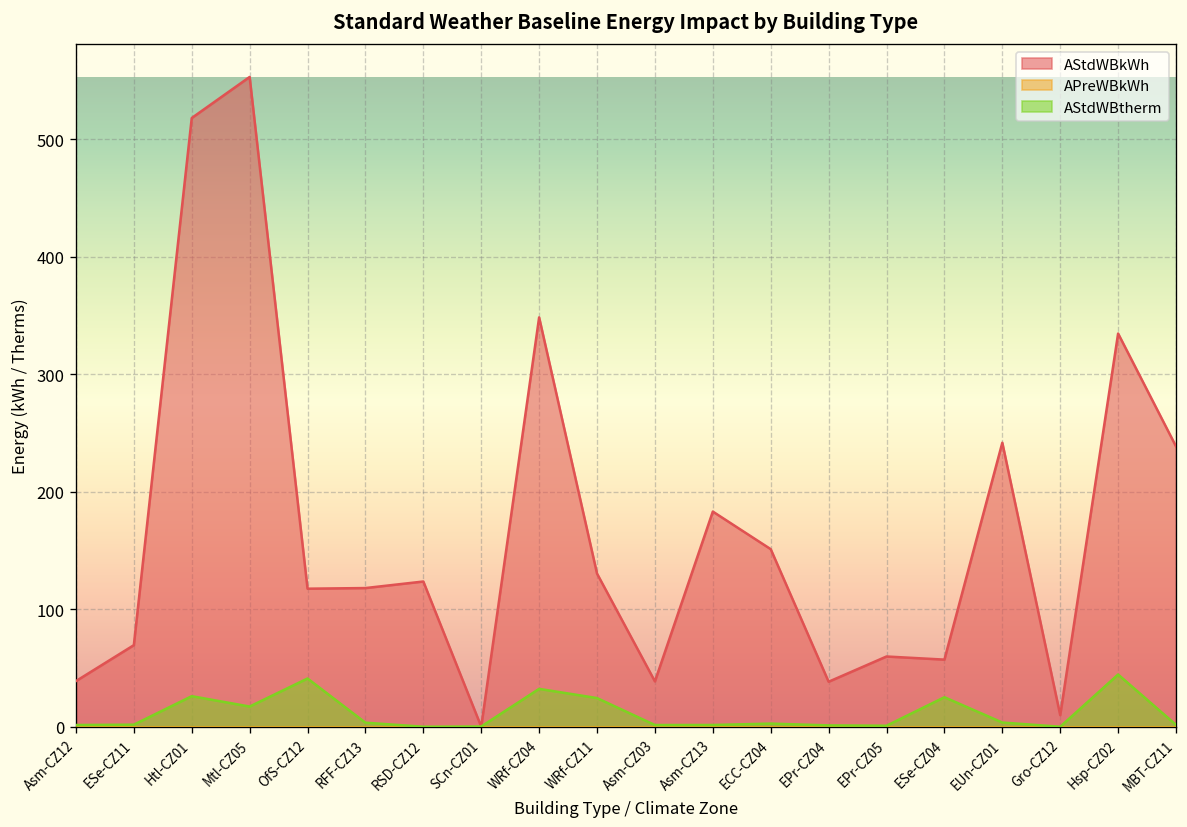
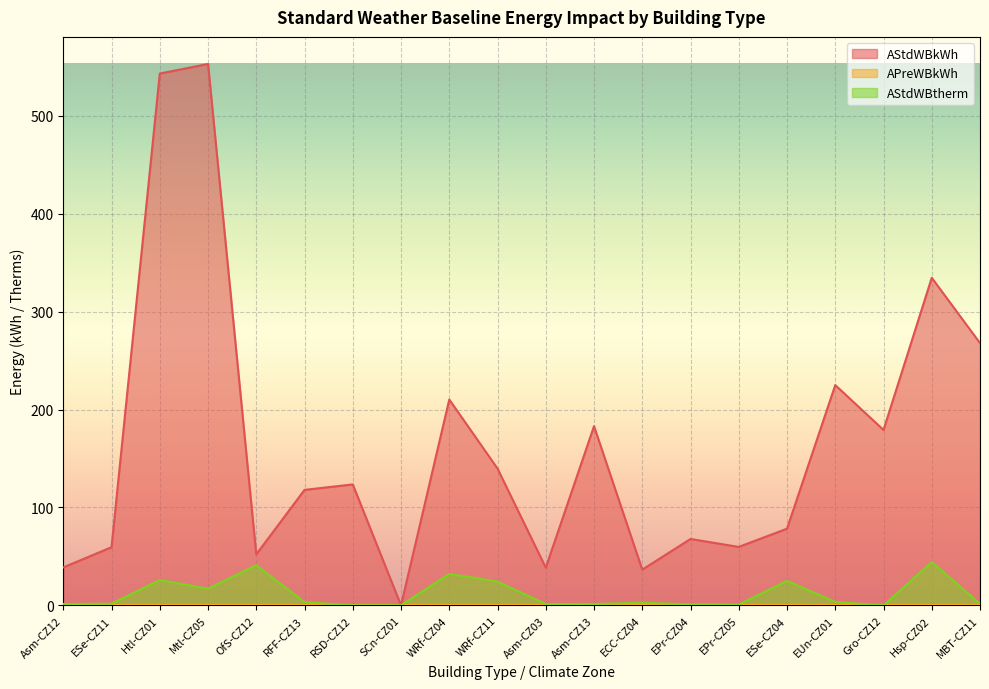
  {
    "AStdWBkWh": {
      "Asm-CZ12": 40,
-     "ESe-CZ11": 70,
-     "Htl-CZ01": 520,
+     "ESe-CZ11": 60,
+     "Htl-CZ01": 540,
      "Mtl-CZ05": 550,
-     "OfS-CZ12": 120,
+     "OfS-CZ12": 50,
      "RFF-CZ13": 120,
      "RSD-CZ12": 120,
-     "WRf-CZ04": 350,
-     "WRf-CZ11": 130,
+     "WRf-CZ04": 210,
+     "WRf-CZ11": 140,
      "Asm-CZ03": 40,
      "Asm-CZ13": 180,
-     "ECC-CZ04": 150,
-     "EPr-CZ04": 40,
+     "ECC-CZ04": 40,
+     "EPr-CZ04": 70,
      "EPr-CZ05": 60,
-     "ESe-CZ04": 60,
-     "EUn-CZ01": 240,
-     "Gro-CZ12": 10,
+     "ESe-CZ04": 80,
+     "EUn-CZ01": 220,
+     "Gro-CZ12": 180,
      "Hsp-CZ02": 330,
-     "MBT-CZ11": 240
+     "MBT-CZ11": 270
    },
    "APreWBkWh": {
      "Htl-CZ01": 0,
      "Mtl-CZ05": 0,
      "OfS-CZ12": 0,
      "RFF-CZ13": 0,
      "WRf-CZ04": 0,
      "WRf-CZ11": 0,
      "ECC-CZ04": 0,
      "ESe-CZ04": 0,
      "EUn-CZ01": 0,
      "Hsp-CZ02": 0
    },
    "AStdWBtherm": {
      "Htl-CZ01": 30,
      "Mtl-CZ05": 20,
      "OfS-CZ12": 40,
      "RFF-CZ13": 0,
      "WRf-CZ04": 30,
      "WRf-CZ11": 20,
      "ECC-CZ04": 0,
      "ESe-CZ04": 30,
      "EUn-CZ01": 0,
      "Hsp-CZ02": 40
    }
  }
